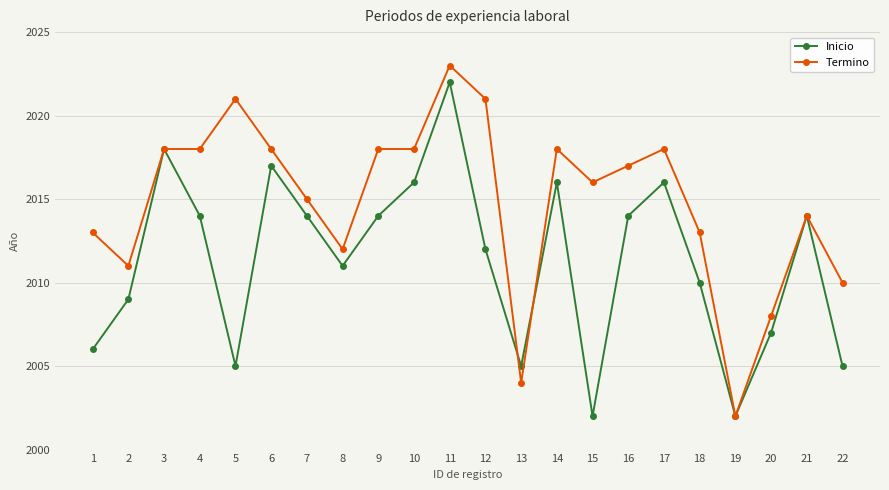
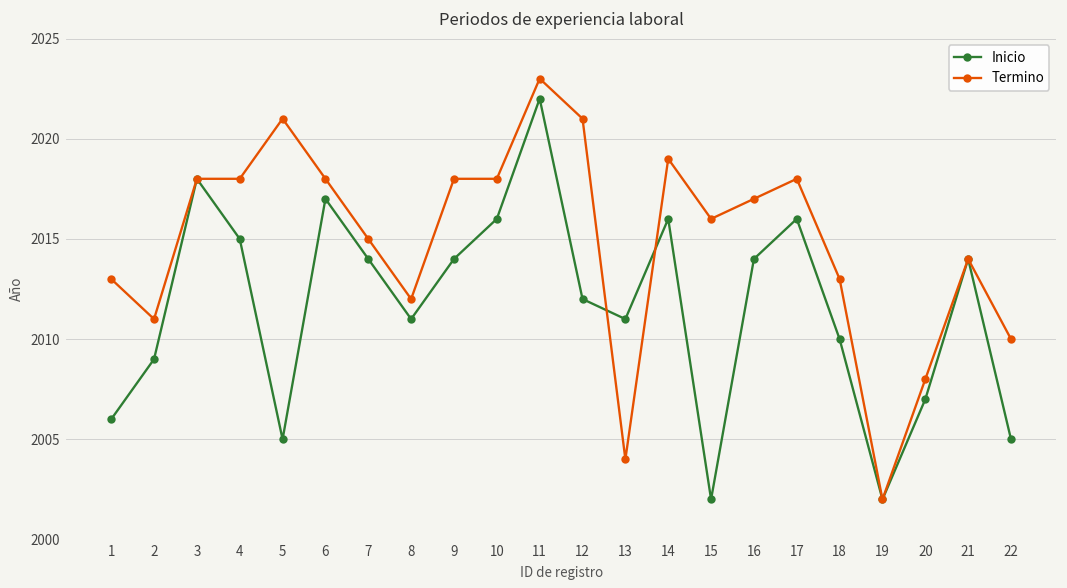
  {
    "Inicio": {
      "1": 2006,
      "2": 2009,
-     "4": 2014,
+     "4": 2015,
      "5": 2005,
      "6": 2017,
      "7": 2014,
      "8": 2011,
      "9": 2014,
      "10": 2016,
      "11": 2022,
      "12": 2012,
-     "13": 2005,
+     "13": 2011,
      "14": 2016,
      "15": 2002,
      "16": 2014,
      "17": 2016,
      "18": 2010,
      "20": 2007,
      "22": 2005
    },
    "Termino": {
      "1": 2013,
      "2": 2011,
      "4": 2018,
      "5": 2021,
      "6": 2018,
      "7": 2015,
      "8": 2012,
      "9": 2018,
      "10": 2018,
      "11": 2023,
      "12": 2021,
      "13": 2004,
-     "14": 2018,
+     "14": 2019,
      "15": 2016,
      "16": 2017,
      "17": 2018,
      "18": 2013,
      "20": 2008,
      "22": 2010
    }
  }
